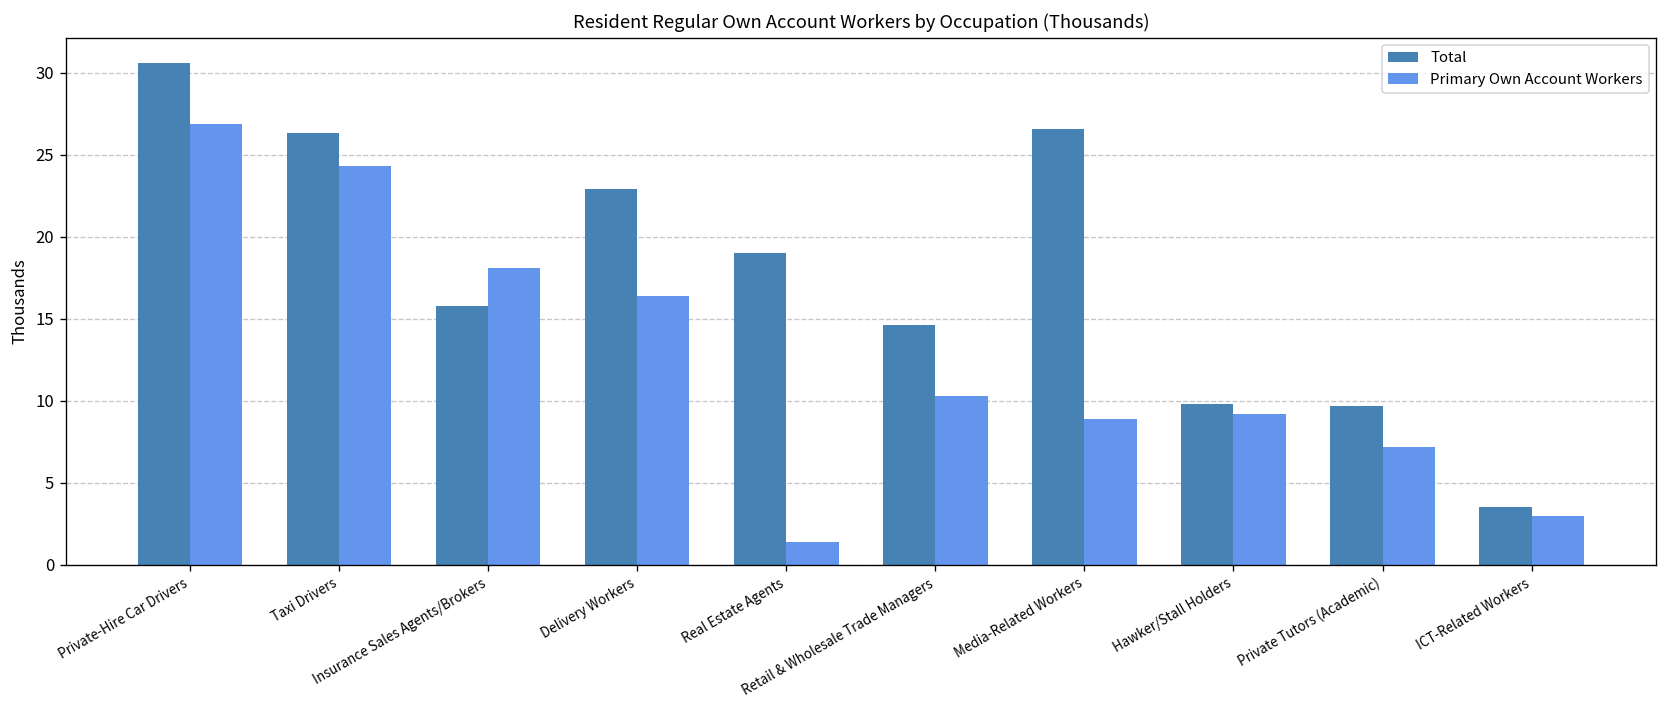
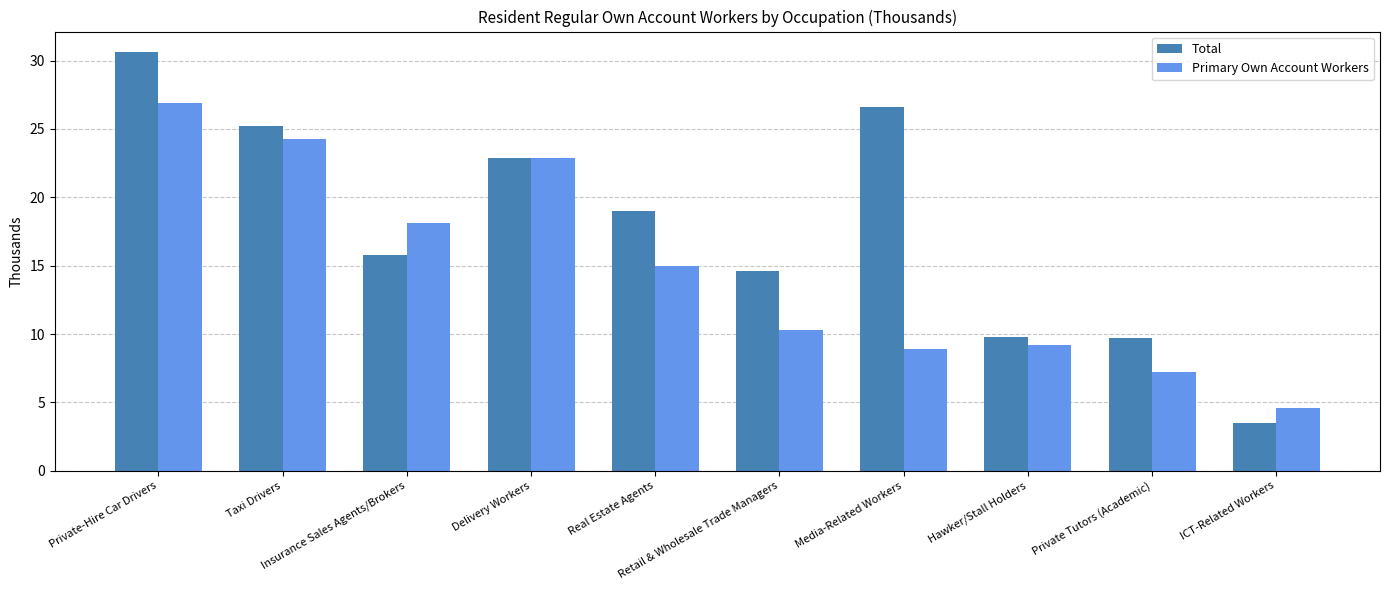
  {
    "Total": {
      "Private-Hire Car Drivers": 30.6,
-     "Taxi Drivers": 26.3,
+     "Taxi Drivers": 25.2,
      "Insurance Sales Agents/Brokers": 15.8,
      "Delivery Workers": 22.9,
      "Real Estate Agents": 19.0,
      "Retail & Wholesale Trade Managers": 14.6,
      "Media-Related Workers": 26.6,
      "Hawker/Stall Holders": 9.8,
      "Private Tutors (Academic)": 9.7,
      "ICT-Related Workers": 3.5
    },
    "Primary Own Account Workers": {
      "Private-Hire Car Drivers": 26.9,
      "Taxi Drivers": 24.3,
      "Insurance Sales Agents/Brokers": 18.1,
-     "Delivery Workers": 16.4,
-     "Real Estate Agents": 1.4,
+     "Delivery Workers": 22.9,
+     "Real Estate Agents": 15.0,
      "Retail & Wholesale Trade Managers": 10.3,
      "Media-Related Workers": 8.9,
      "Hawker/Stall Holders": 9.2,
      "Private Tutors (Academic)": 7.2,
-     "ICT-Related Workers": 3.0
+     "ICT-Related Workers": 4.6
    }
  }
